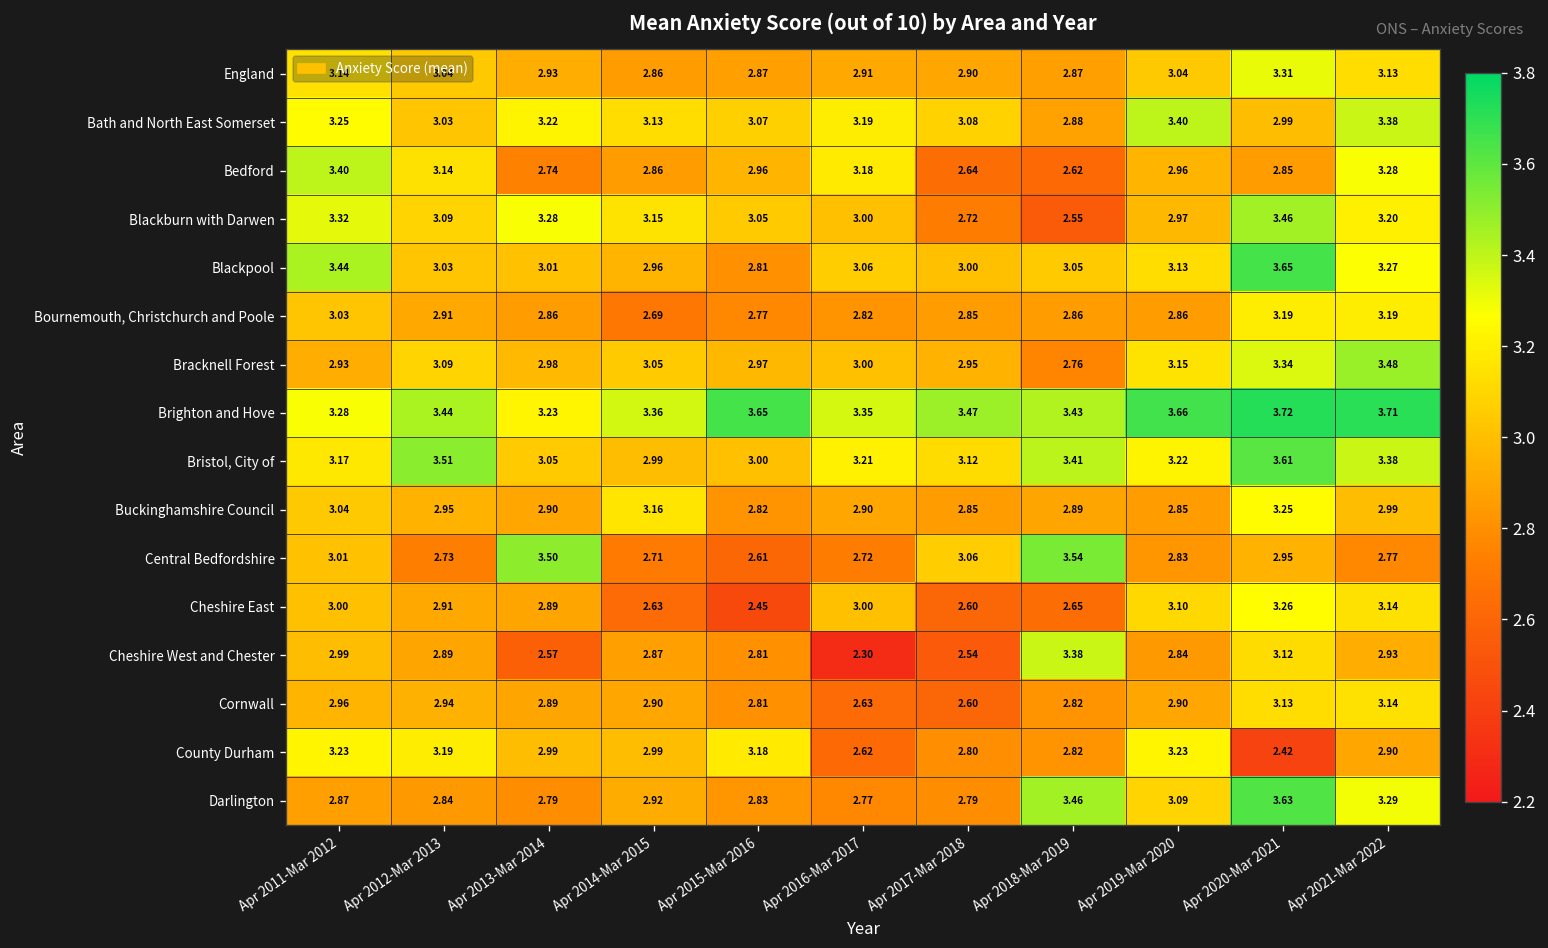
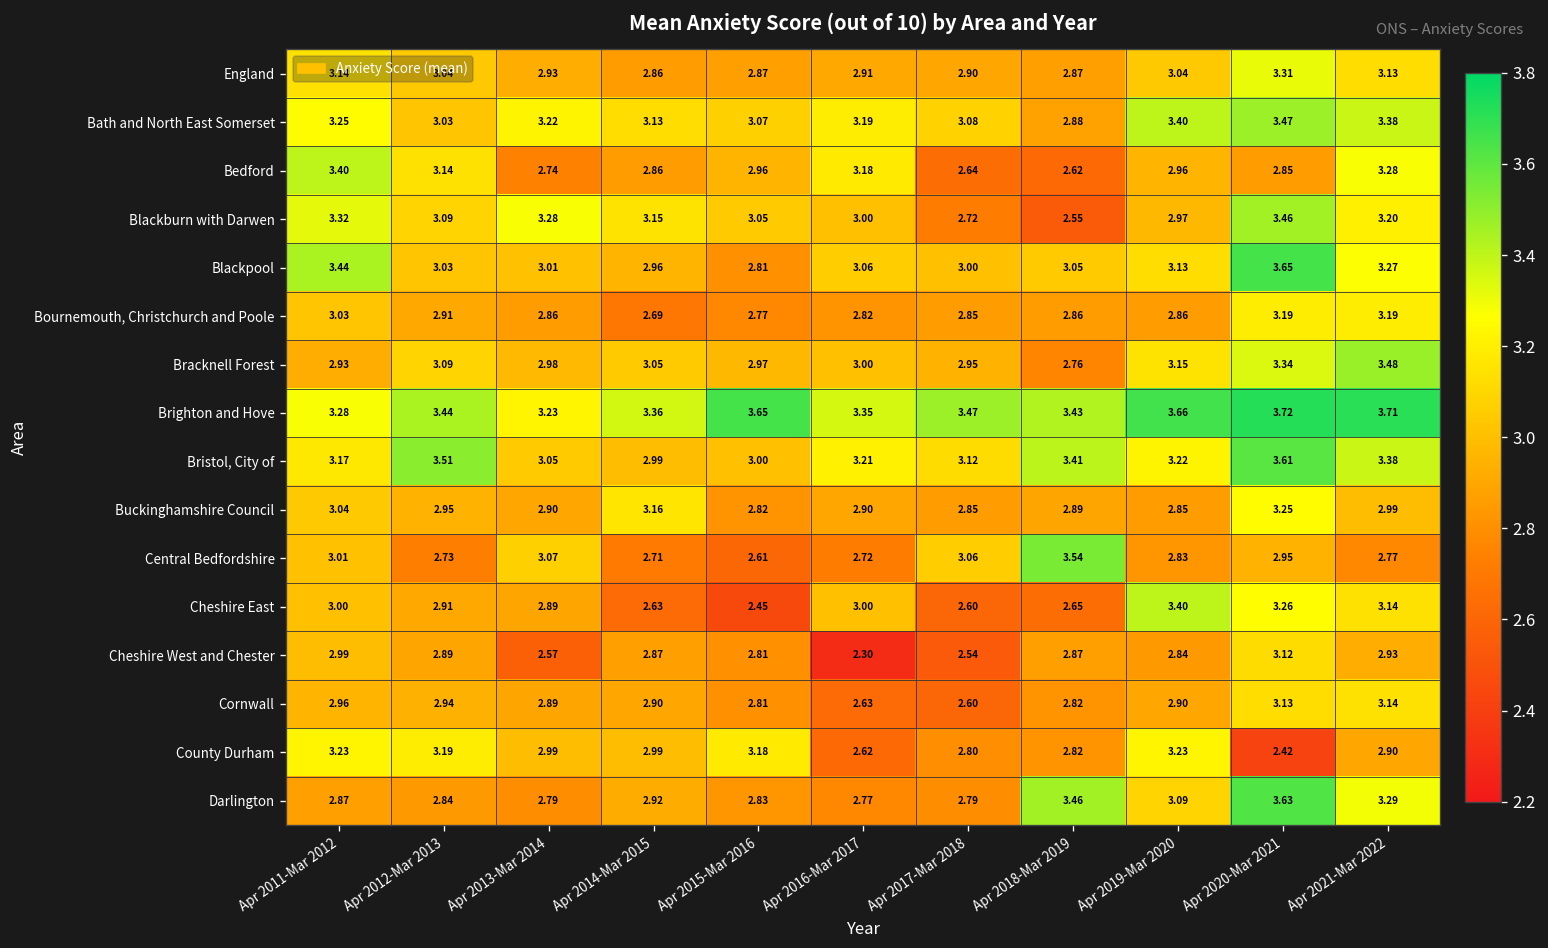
  {
    "England": {
      "Apr 2013-Mar 2014": 2.93,
      "Apr 2014-Mar 2015": 2.86,
      "Apr 2015-Mar 2016": 2.87,
      "Apr 2016-Mar 2017": 2.91,
      "Apr 2017-Mar 2018": 2.90,
      "Apr 2018-Mar 2019": 2.87,
      "Apr 2019-Mar 2020": 3.04,
      "Apr 2020-Mar 2021": 3.31,
      "Apr 2021-Mar 2022": 3.13
    },
    "Bath and North East Somerset": {
      "Apr 2011-Mar 2012": 3.25,
      "Apr 2012-Mar 2013": 3.03,
      "Apr 2013-Mar 2014": 3.22,
      "Apr 2014-Mar 2015": 3.13,
      "Apr 2015-Mar 2016": 3.07,
      "Apr 2016-Mar 2017": 3.19,
      "Apr 2017-Mar 2018": 3.08,
      "Apr 2018-Mar 2019": 2.88,
      "Apr 2019-Mar 2020": 3.40,
-     "Apr 2020-Mar 2021": 2.99,
+     "Apr 2020-Mar 2021": 3.47,
      "Apr 2021-Mar 2022": 3.38
    },
    "Bedford": {
      "Apr 2011-Mar 2012": 3.40,
      "Apr 2012-Mar 2013": 3.14,
      "Apr 2013-Mar 2014": 2.74,
      "Apr 2014-Mar 2015": 2.86,
      "Apr 2015-Mar 2016": 2.96,
      "Apr 2016-Mar 2017": 3.18,
      "Apr 2017-Mar 2018": 2.64,
      "Apr 2018-Mar 2019": 2.62,
      "Apr 2019-Mar 2020": 2.96,
      "Apr 2020-Mar 2021": 2.85,
      "Apr 2021-Mar 2022": 3.28
    },
    "Blackburn with Darwen": {
      "Apr 2011-Mar 2012": 3.32,
      "Apr 2012-Mar 2013": 3.09,
      "Apr 2013-Mar 2014": 3.28,
      "Apr 2014-Mar 2015": 3.15,
      "Apr 2015-Mar 2016": 3.05,
      "Apr 2016-Mar 2017": 3.00,
      "Apr 2017-Mar 2018": 2.72,
      "Apr 2018-Mar 2019": 2.55,
      "Apr 2019-Mar 2020": 2.97,
      "Apr 2020-Mar 2021": 3.46,
      "Apr 2021-Mar 2022": 3.20
    },
    "Blackpool": {
      "Apr 2011-Mar 2012": 3.44,
      "Apr 2012-Mar 2013": 3.03,
      "Apr 2013-Mar 2014": 3.01,
      "Apr 2014-Mar 2015": 2.96,
      "Apr 2015-Mar 2016": 2.81,
      "Apr 2016-Mar 2017": 3.06,
      "Apr 2017-Mar 2018": 3.00,
      "Apr 2018-Mar 2019": 3.05,
      "Apr 2019-Mar 2020": 3.13,
      "Apr 2020-Mar 2021": 3.65,
      "Apr 2021-Mar 2022": 3.27
    },
    "Bournemouth, Christchurch and Poole": {
      "Apr 2011-Mar 2012": 3.03,
      "Apr 2012-Mar 2013": 2.91,
      "Apr 2013-Mar 2014": 2.86,
      "Apr 2014-Mar 2015": 2.69,
      "Apr 2015-Mar 2016": 2.77,
      "Apr 2016-Mar 2017": 2.82,
      "Apr 2017-Mar 2018": 2.85,
      "Apr 2018-Mar 2019": 2.86,
      "Apr 2019-Mar 2020": 2.86,
      "Apr 2020-Mar 2021": 3.19,
      "Apr 2021-Mar 2022": 3.19
    },
    "Bracknell Forest": {
      "Apr 2011-Mar 2012": 2.93,
      "Apr 2012-Mar 2013": 3.09,
      "Apr 2013-Mar 2014": 2.98,
      "Apr 2014-Mar 2015": 3.05,
      "Apr 2015-Mar 2016": 2.97,
      "Apr 2016-Mar 2017": 3.00,
      "Apr 2017-Mar 2018": 2.95,
      "Apr 2018-Mar 2019": 2.76,
      "Apr 2019-Mar 2020": 3.15,
      "Apr 2020-Mar 2021": 3.34,
      "Apr 2021-Mar 2022": 3.48
    },
    "Brighton and Hove": {
      "Apr 2011-Mar 2012": 3.28,
      "Apr 2012-Mar 2013": 3.44,
      "Apr 2013-Mar 2014": 3.23,
      "Apr 2014-Mar 2015": 3.36,
      "Apr 2015-Mar 2016": 3.65,
      "Apr 2016-Mar 2017": 3.35,
      "Apr 2017-Mar 2018": 3.47,
      "Apr 2018-Mar 2019": 3.43,
      "Apr 2019-Mar 2020": 3.66,
      "Apr 2020-Mar 2021": 3.72,
      "Apr 2021-Mar 2022": 3.71
    },
    "Bristol, City of": {
      "Apr 2011-Mar 2012": 3.17,
      "Apr 2012-Mar 2013": 3.51,
      "Apr 2013-Mar 2014": 3.05,
      "Apr 2014-Mar 2015": 2.99,
      "Apr 2015-Mar 2016": 3.00,
      "Apr 2016-Mar 2017": 3.21,
      "Apr 2017-Mar 2018": 3.12,
      "Apr 2018-Mar 2019": 3.41,
      "Apr 2019-Mar 2020": 3.22,
      "Apr 2020-Mar 2021": 3.61,
      "Apr 2021-Mar 2022": 3.38
    },
    "Buckinghamshire Council": {
      "Apr 2011-Mar 2012": 3.04,
      "Apr 2012-Mar 2013": 2.95,
      "Apr 2013-Mar 2014": 2.90,
      "Apr 2014-Mar 2015": 3.16,
      "Apr 2015-Mar 2016": 2.82,
      "Apr 2016-Mar 2017": 2.90,
      "Apr 2017-Mar 2018": 2.85,
      "Apr 2018-Mar 2019": 2.89,
      "Apr 2019-Mar 2020": 2.85,
      "Apr 2020-Mar 2021": 3.25,
      "Apr 2021-Mar 2022": 2.99
    },
    "Central Bedfordshire": {
      "Apr 2011-Mar 2012": 3.01,
      "Apr 2012-Mar 2013": 2.73,
-     "Apr 2013-Mar 2014": 3.50,
+     "Apr 2013-Mar 2014": 3.07,
      "Apr 2014-Mar 2015": 2.71,
      "Apr 2015-Mar 2016": 2.61,
      "Apr 2016-Mar 2017": 2.72,
      "Apr 2017-Mar 2018": 3.06,
      "Apr 2018-Mar 2019": 3.54,
      "Apr 2019-Mar 2020": 2.83,
      "Apr 2020-Mar 2021": 2.95,
      "Apr 2021-Mar 2022": 2.77
    },
    "Cheshire East": {
      "Apr 2011-Mar 2012": 3.00,
      "Apr 2012-Mar 2013": 2.91,
      "Apr 2013-Mar 2014": 2.89,
      "Apr 2014-Mar 2015": 2.63,
      "Apr 2015-Mar 2016": 2.45,
      "Apr 2016-Mar 2017": 3.00,
      "Apr 2017-Mar 2018": 2.60,
      "Apr 2018-Mar 2019": 2.65,
-     "Apr 2019-Mar 2020": 3.10,
+     "Apr 2019-Mar 2020": 3.40,
      "Apr 2020-Mar 2021": 3.26,
      "Apr 2021-Mar 2022": 3.14
    },
    "Cheshire West and Chester": {
      "Apr 2011-Mar 2012": 2.99,
      "Apr 2012-Mar 2013": 2.89,
      "Apr 2013-Mar 2014": 2.57,
      "Apr 2014-Mar 2015": 2.87,
      "Apr 2015-Mar 2016": 2.81,
      "Apr 2016-Mar 2017": 2.30,
      "Apr 2017-Mar 2018": 2.54,
-     "Apr 2018-Mar 2019": 3.38,
+     "Apr 2018-Mar 2019": 2.87,
      "Apr 2019-Mar 2020": 2.84,
      "Apr 2020-Mar 2021": 3.12,
      "Apr 2021-Mar 2022": 2.93
    },
    "Cornwall": {
      "Apr 2011-Mar 2012": 2.96,
      "Apr 2012-Mar 2013": 2.94,
      "Apr 2013-Mar 2014": 2.89,
      "Apr 2014-Mar 2015": 2.90,
      "Apr 2015-Mar 2016": 2.81,
      "Apr 2016-Mar 2017": 2.63,
      "Apr 2017-Mar 2018": 2.60,
      "Apr 2018-Mar 2019": 2.82,
      "Apr 2019-Mar 2020": 2.90,
      "Apr 2020-Mar 2021": 3.13,
      "Apr 2021-Mar 2022": 3.14
    },
    "County Durham": {
      "Apr 2011-Mar 2012": 3.23,
      "Apr 2012-Mar 2013": 3.19,
      "Apr 2013-Mar 2014": 2.99,
      "Apr 2014-Mar 2015": 2.99,
      "Apr 2015-Mar 2016": 3.18,
      "Apr 2016-Mar 2017": 2.62,
      "Apr 2017-Mar 2018": 2.80,
      "Apr 2018-Mar 2019": 2.82,
      "Apr 2019-Mar 2020": 3.23,
      "Apr 2020-Mar 2021": 2.42,
      "Apr 2021-Mar 2022": 2.90
    },
    "Darlington": {
      "Apr 2011-Mar 2012": 2.87,
      "Apr 2012-Mar 2013": 2.84,
      "Apr 2013-Mar 2014": 2.79,
      "Apr 2014-Mar 2015": 2.92,
      "Apr 2015-Mar 2016": 2.83,
      "Apr 2016-Mar 2017": 2.77,
      "Apr 2017-Mar 2018": 2.79,
      "Apr 2018-Mar 2019": 3.46,
      "Apr 2019-Mar 2020": 3.09,
      "Apr 2020-Mar 2021": 3.63,
      "Apr 2021-Mar 2022": 3.29
    }
  }
